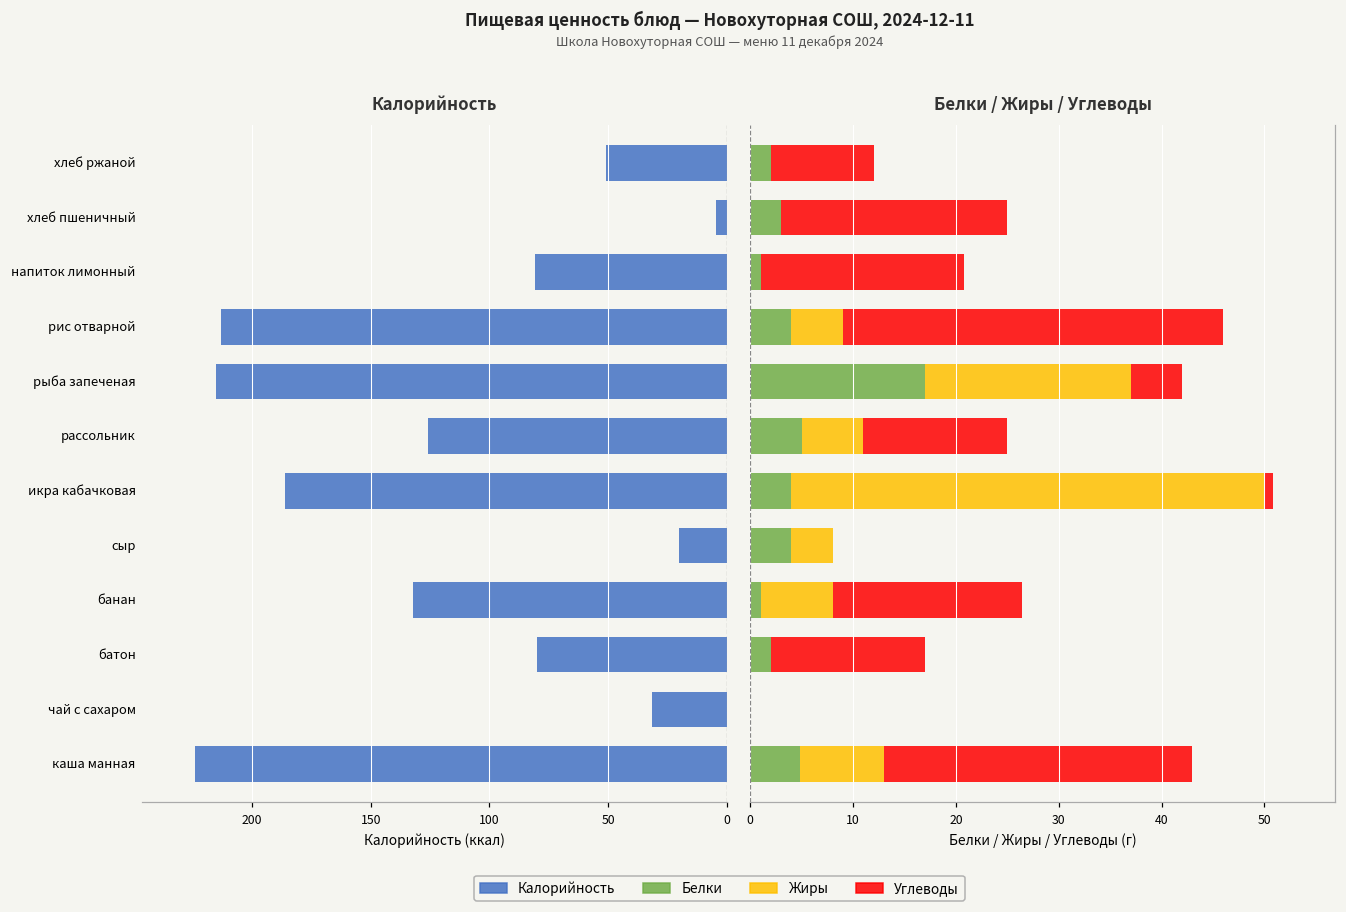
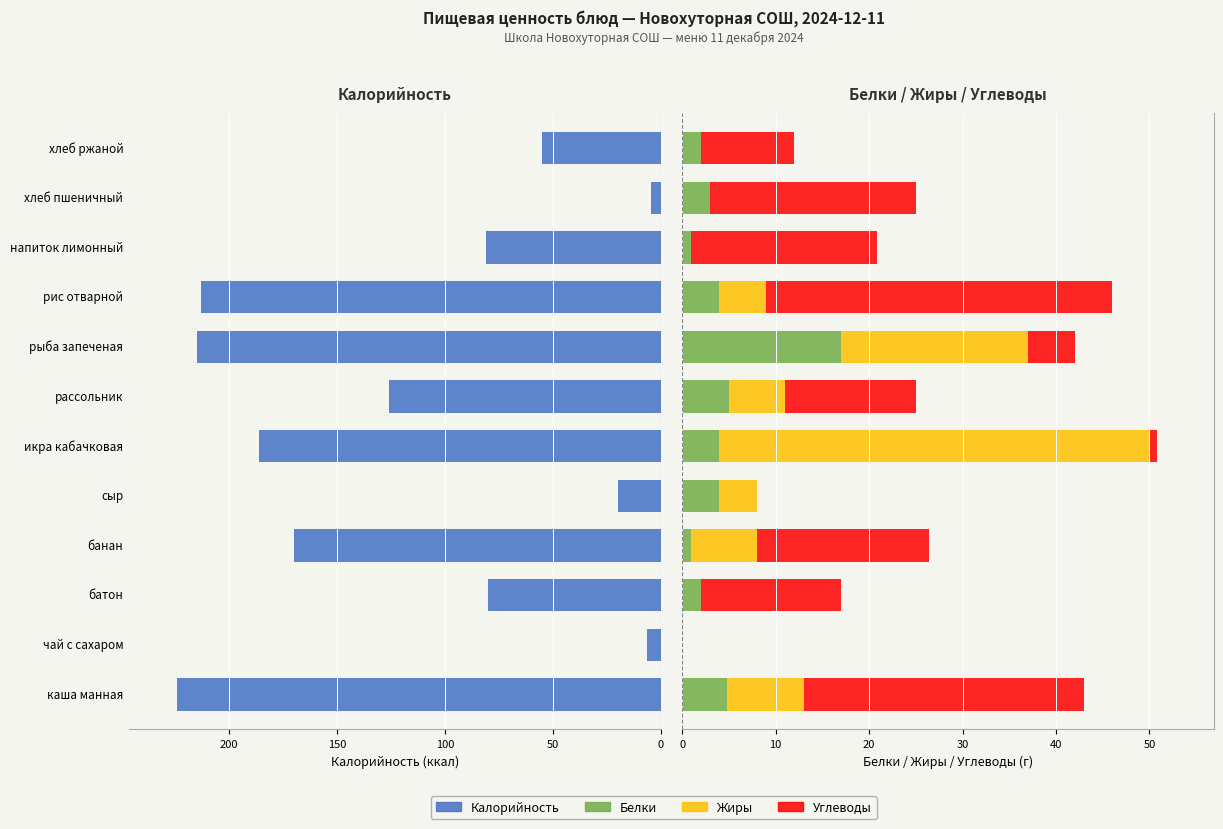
  {
    "Калорийность": {
-     "хлеб ржаной": 51,
+     "хлеб ржаной": 55,
      "хлеб пшеничный": 5,
      "напиток лимонный": 81,
      "рис отварной": 213,
      "рыба запеченая": 215,
      "рассольник": 126,
      "икра кабачковая": 186,
      "сыр": 20,
-     "банан": 132,
+     "банан": 170,
      "батон": 80,
-     "чай с сахаром": 32,
+     "чай с сахаром": 6,
      "каша манная": 224
    }
  }
